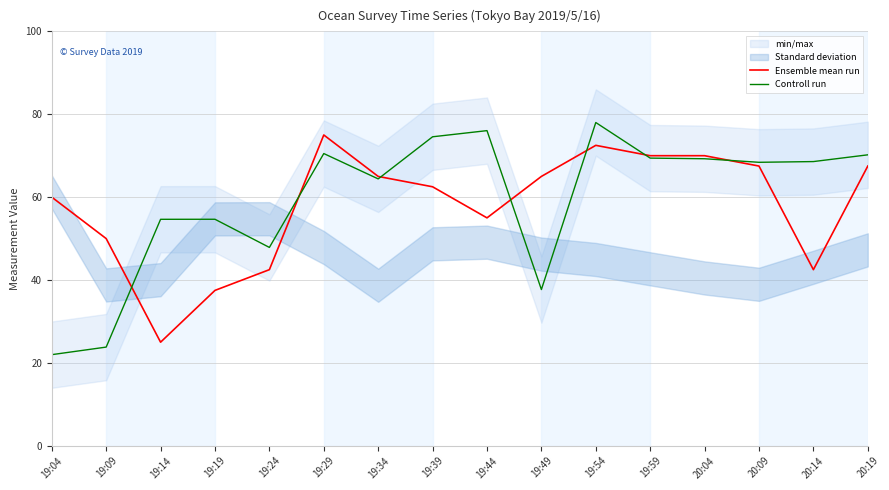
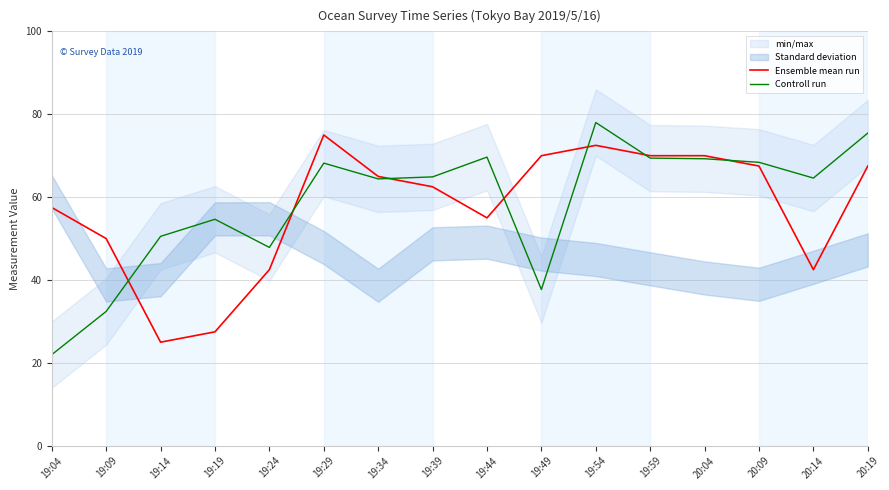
  {
    "Ensemble mean run": {
-     "19:04": 60,
+     "19:04": 58,
      "19:09": 50,
      "19:14": 25,
-     "19:19": 38,
+     "19:19": 27,
      "19:24": 43,
      "19:29": 75,
      "19:39": 63,
      "19:44": 55,
-     "19:49": 65,
+     "19:49": 70,
      "19:54": 73,
      "20:04": 70,
      "20:09": 68,
      "20:14": 43,
      "20:19": 68
    },
    "Controll run": {
      "19:04": 22,
-     "19:09": 24,
-     "19:14": 55,
+     "19:09": 32,
+     "19:14": 51,
      "19:19": 55,
      "19:24": 48,
-     "19:29": 71,
-     "19:39": 75,
-     "19:44": 76,
+     "19:29": 68,
+     "19:39": 65,
+     "19:44": 70,
      "19:49": 38,
      "19:54": 78,
      "20:04": 69,
      "20:09": 68,
-     "20:14": 69,
-     "20:19": 70
+     "20:14": 65,
+     "20:19": 75
    }
  }
